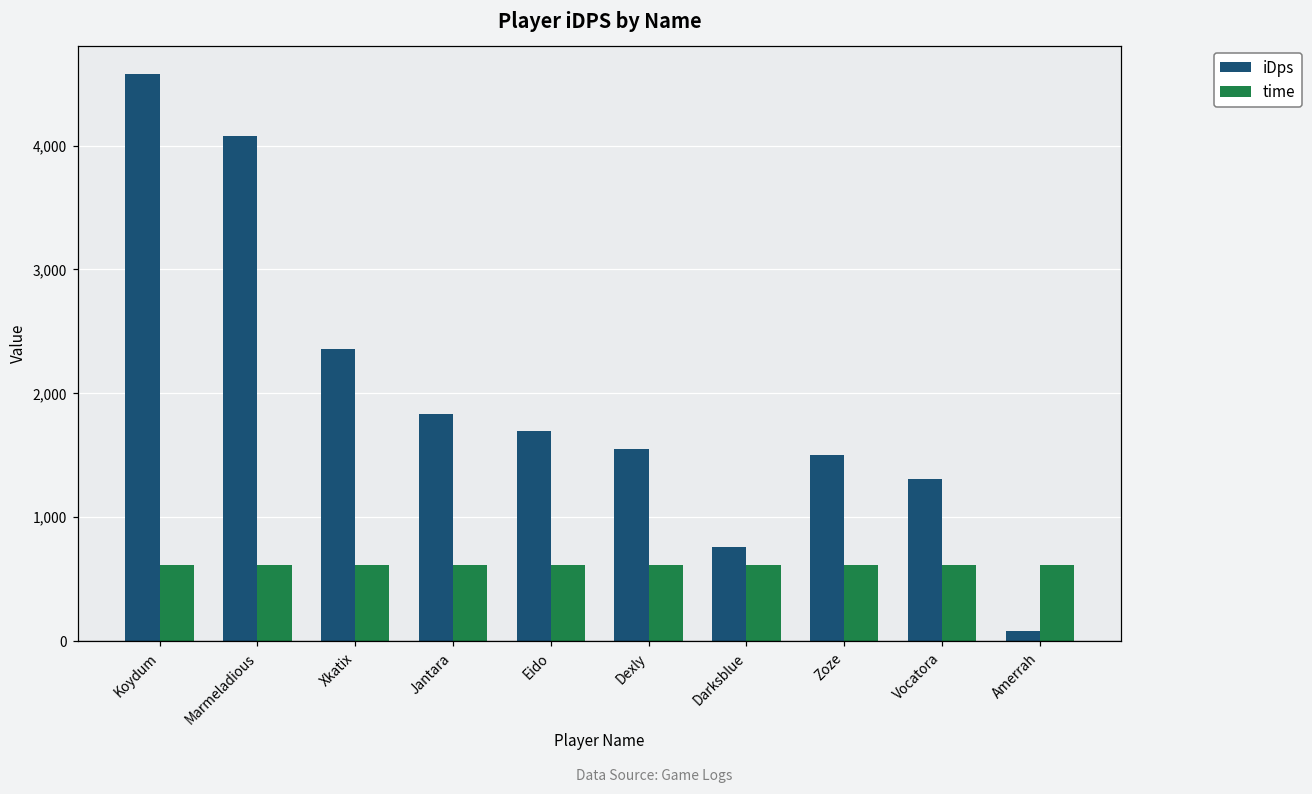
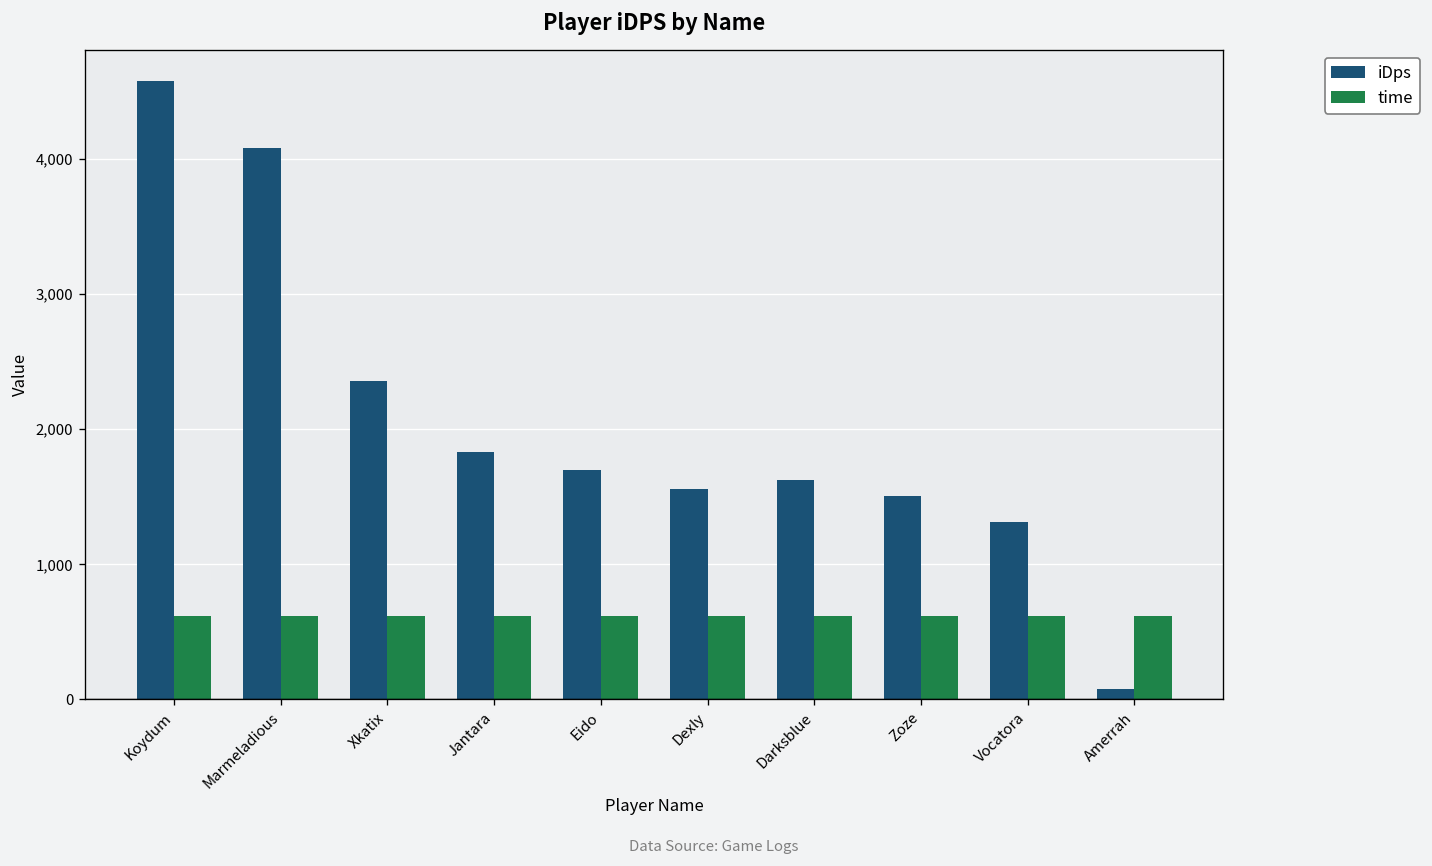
  {
    "iDps": {
      "Koydum": "4,580",
      "Marmeladious": "4,080",
      "Xkatix": "2,360",
      "Jantara": "1,830",
      "Eido": "1,690",
      "Dexly": "1,550",
-     "Darksblue": "760",
+     "Darksblue": "1,620",
      "Zoze": "1,500",
      "Vocatora": "1,310",
      "Amerrah": "80"
    },
    "time": {
      "Koydum": "610",
      "Marmeladious": "610",
      "Xkatix": "610",
      "Jantara": "610",
      "Eido": "610",
      "Dexly": "610",
      "Darksblue": "610",
      "Zoze": "610",
      "Vocatora": "610",
      "Amerrah": "610"
    }
  }
